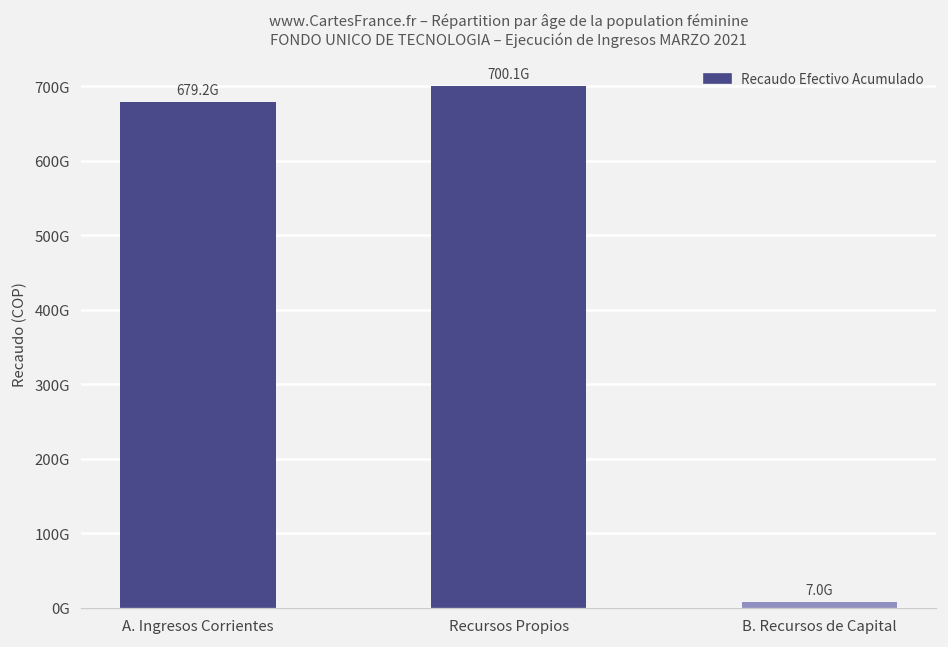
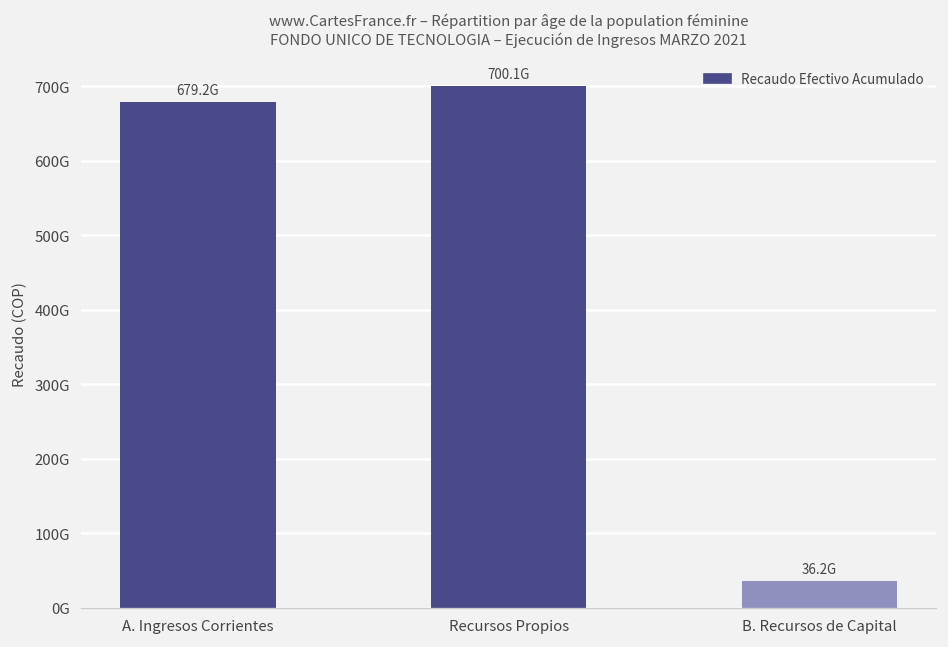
  {
    "A. Ingresos Corrientes": "679.2G",
    "Recursos Propios": "700.1G",
-   "B. Recursos de Capital": "7.0G"
+   "B. Recursos de Capital": "36.2G"
  }
